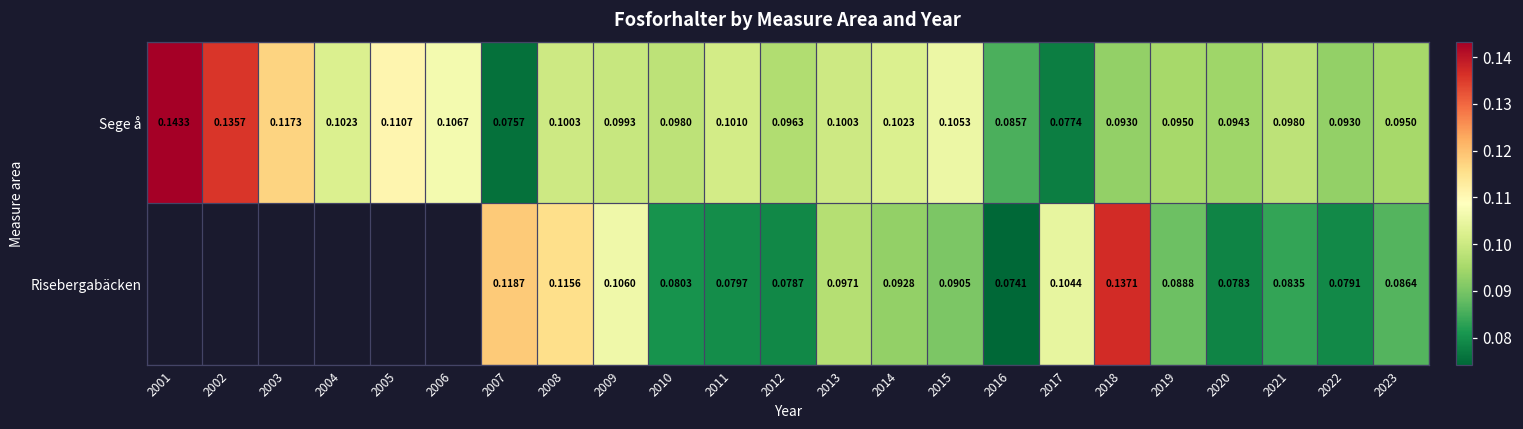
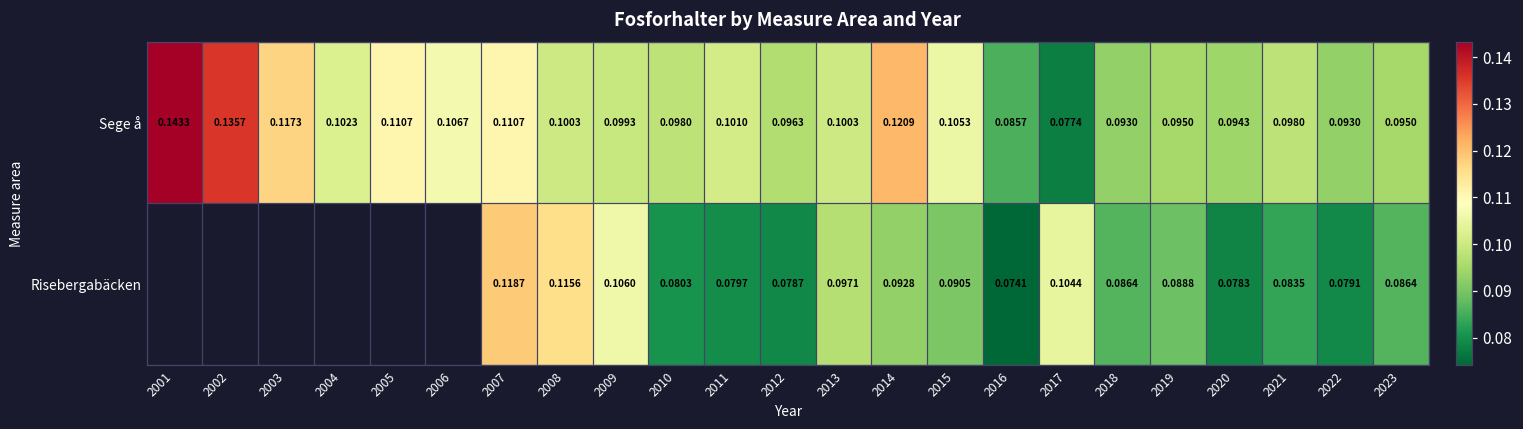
  {
    "Sege å": {
      "2001": 0.1433,
      "2002": 0.1357,
      "2003": 0.1173,
      "2004": 0.1023,
      "2005": 0.1107,
      "2006": 0.1067,
-     "2007": 0.0757,
+     "2007": 0.1107,
      "2008": 0.1003,
      "2009": 0.0993,
      "2010": 0.0980,
      "2011": 0.1010,
      "2012": 0.0963,
      "2013": 0.1003,
-     "2014": 0.1023,
+     "2014": 0.1209,
      "2015": 0.1053,
      "2016": 0.0857,
      "2017": 0.0774,
      "2018": 0.0930,
      "2019": 0.0950,
      "2020": 0.0943,
      "2021": 0.0980,
      "2022": 0.0930,
      "2023": 0.0950
    },
    "Risebergabäcken": {
      "2007": 0.1187,
      "2008": 0.1156,
      "2009": 0.1060,
      "2010": 0.0803,
      "2011": 0.0797,
      "2012": 0.0787,
      "2013": 0.0971,
      "2014": 0.0928,
      "2015": 0.0905,
      "2016": 0.0741,
      "2017": 0.1044,
-     "2018": 0.1371,
+     "2018": 0.0864,
      "2019": 0.0888,
      "2020": 0.0783,
      "2021": 0.0835,
      "2022": 0.0791,
      "2023": 0.0864
    }
  }
